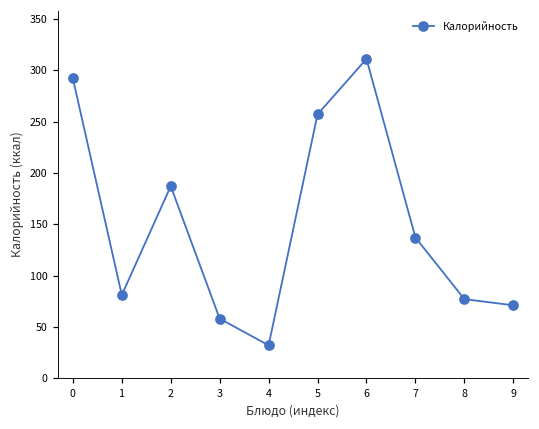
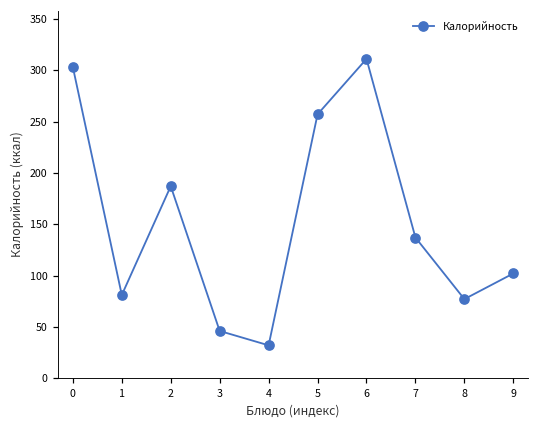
  {
-   "0": 290,
+   "0": 300,
    "1": 80,
    "2": 190,
-   "3": 60,
+   "3": 50,
    "4": 30,
    "5": 260,
    "6": 310,
    "7": 140,
    "8": 80,
-   "9": 70
+   "9": 100
  }
